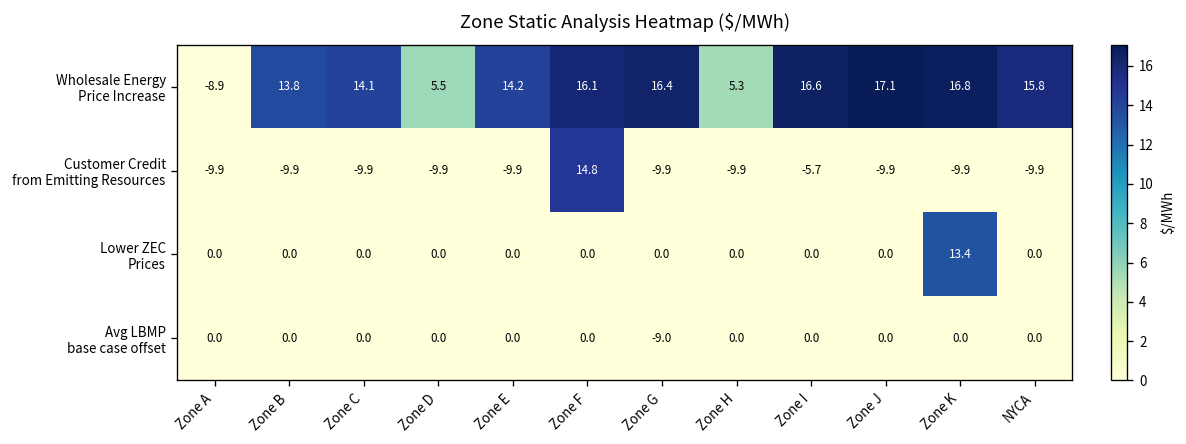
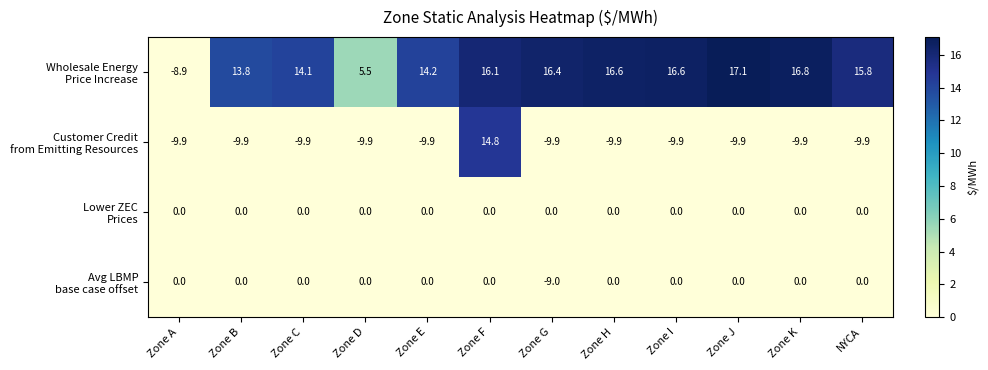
  {
    "Wholesale Energy Price Increase": {
      "Zone A": -8.9,
      "Zone B": 13.8,
      "Zone C": 14.1,
      "Zone D": 5.5,
      "Zone E": 14.2,
      "Zone F": 16.1,
      "Zone G": 16.4,
-     "Zone H": 5.3,
+     "Zone H": 16.6,
      "Zone I": 16.6,
      "Zone J": 17.1,
      "Zone K": 16.8,
      "NYCA": 15.8
    },
    "Customer Credit from Emitting Resources": {
      "Zone A": -9.9,
      "Zone B": -9.9,
      "Zone C": -9.9,
      "Zone D": -9.9,
      "Zone E": -9.9,
      "Zone F": 14.8,
      "Zone G": -9.9,
      "Zone H": -9.9,
-     "Zone I": -5.7,
+     "Zone I": -9.9,
      "Zone J": -9.9,
      "Zone K": -9.9,
      "NYCA": -9.9
    },
    "Lower ZEC Prices": {
      "Zone A": 0.0,
      "Zone B": 0.0,
      "Zone C": 0.0,
      "Zone D": 0.0,
      "Zone E": 0.0,
      "Zone F": 0.0,
      "Zone G": 0.0,
      "Zone H": 0.0,
      "Zone I": 0.0,
      "Zone J": 0.0,
-     "Zone K": 13.4,
+     "Zone K": 0.0,
      "NYCA": 0.0
    },
    "Avg LBMP base case offset": {
      "Zone A": 0.0,
      "Zone B": 0.0,
      "Zone C": 0.0,
      "Zone D": 0.0,
      "Zone E": 0.0,
      "Zone F": 0.0,
      "Zone G": -9.0,
      "Zone H": 0.0,
      "Zone I": 0.0,
      "Zone J": 0.0,
      "Zone K": 0.0,
      "NYCA": 0.0
    }
  }
